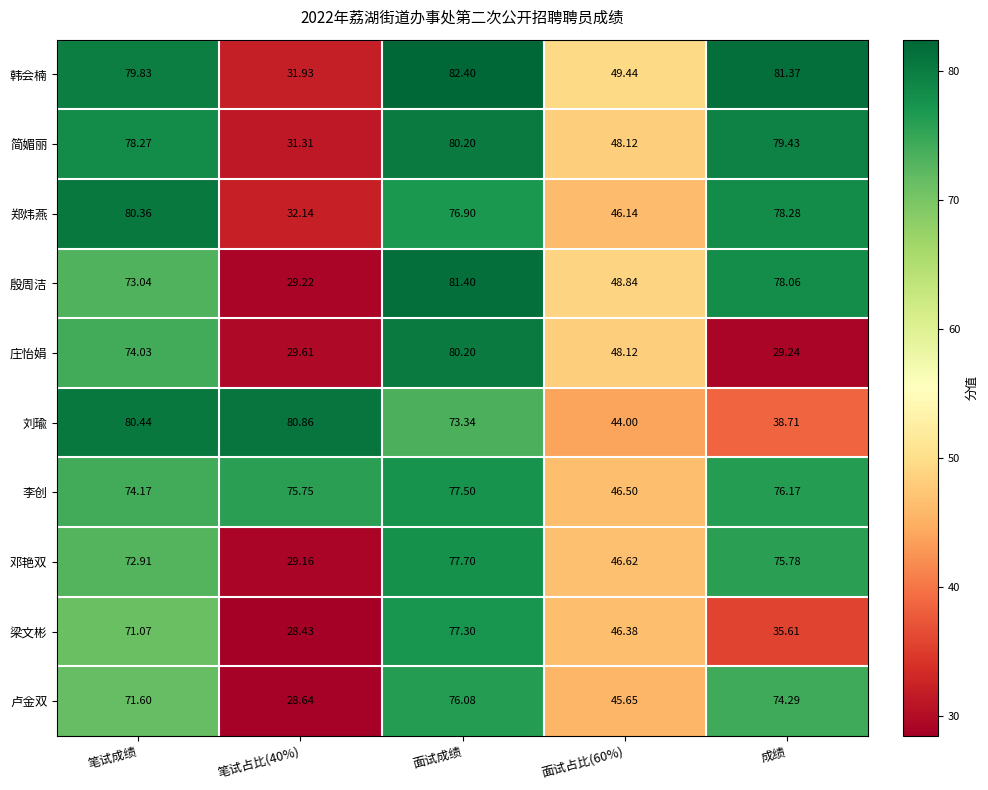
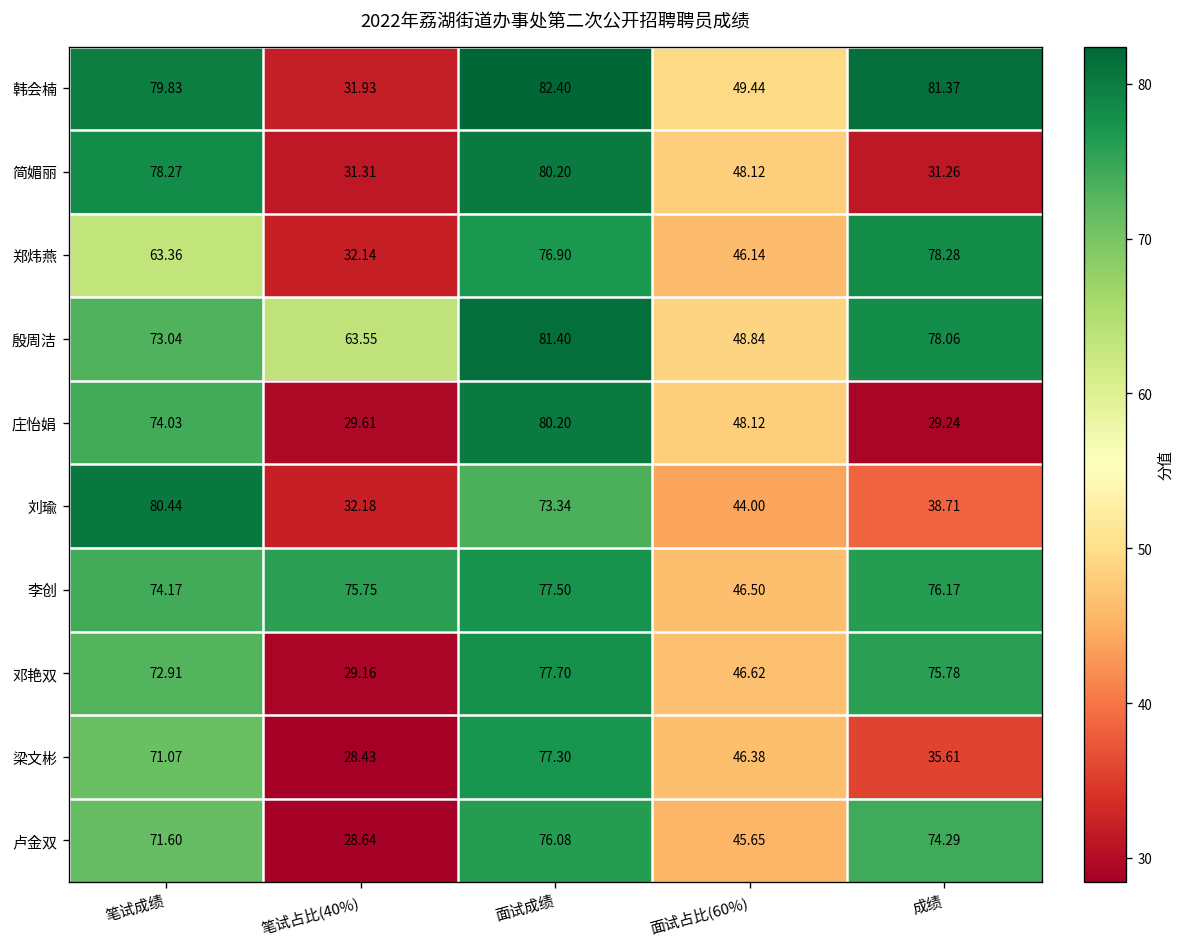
  {
    "韩会楠": {
      "笔试成绩": 79.83,
      "笔试占比(40%)": 31.93,
      "面试成绩": 82.40,
      "面试占比(60%)": 49.44,
      "成绩": 81.37
    },
    "简媚丽": {
      "笔试成绩": 78.27,
      "笔试占比(40%)": 31.31,
      "面试成绩": 80.20,
      "面试占比(60%)": 48.12,
-     "成绩": 79.43
+     "成绩": 31.26
    },
    "郑炜燕": {
-     "笔试成绩": 80.36,
+     "笔试成绩": 63.36,
      "笔试占比(40%)": 32.14,
      "面试成绩": 76.90,
      "面试占比(60%)": 46.14,
      "成绩": 78.28
    },
    "殷周洁": {
      "笔试成绩": 73.04,
-     "笔试占比(40%)": 29.22,
+     "笔试占比(40%)": 63.55,
      "面试成绩": 81.40,
      "面试占比(60%)": 48.84,
      "成绩": 78.06
    },
    "庄怡娟": {
      "笔试成绩": 74.03,
      "笔试占比(40%)": 29.61,
      "面试成绩": 80.20,
      "面试占比(60%)": 48.12,
      "成绩": 29.24
    },
    "刘瑜": {
      "笔试成绩": 80.44,
-     "笔试占比(40%)": 80.86,
+     "笔试占比(40%)": 32.18,
      "面试成绩": 73.34,
      "面试占比(60%)": 44.00,
      "成绩": 38.71
    },
    "李创": {
      "笔试成绩": 74.17,
      "笔试占比(40%)": 75.75,
      "面试成绩": 77.50,
      "面试占比(60%)": 46.50,
      "成绩": 76.17
    },
    "邓艳双": {
      "笔试成绩": 72.91,
      "笔试占比(40%)": 29.16,
      "面试成绩": 77.70,
      "面试占比(60%)": 46.62,
      "成绩": 75.78
    },
    "梁文彬": {
      "笔试成绩": 71.07,
      "笔试占比(40%)": 28.43,
      "面试成绩": 77.30,
      "面试占比(60%)": 46.38,
      "成绩": 35.61
    },
    "卢金双": {
      "笔试成绩": 71.60,
      "笔试占比(40%)": 28.64,
      "面试成绩": 76.08,
      "面试占比(60%)": 45.65,
      "成绩": 74.29
    }
  }
